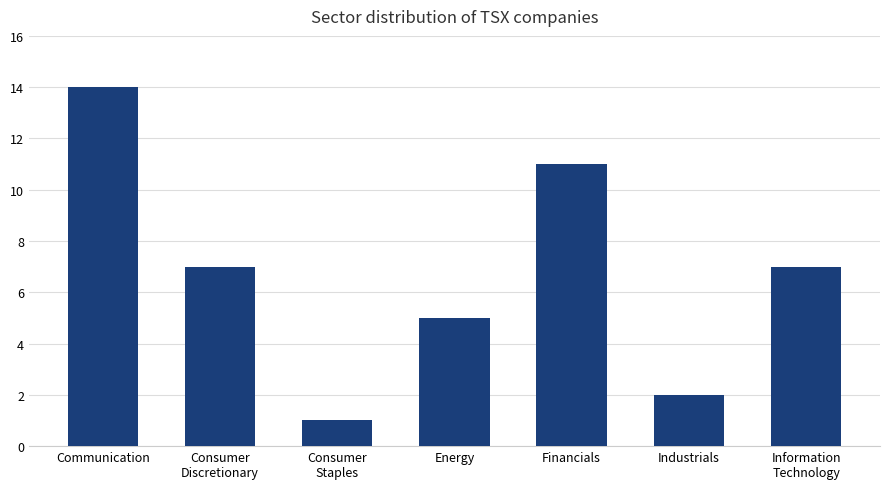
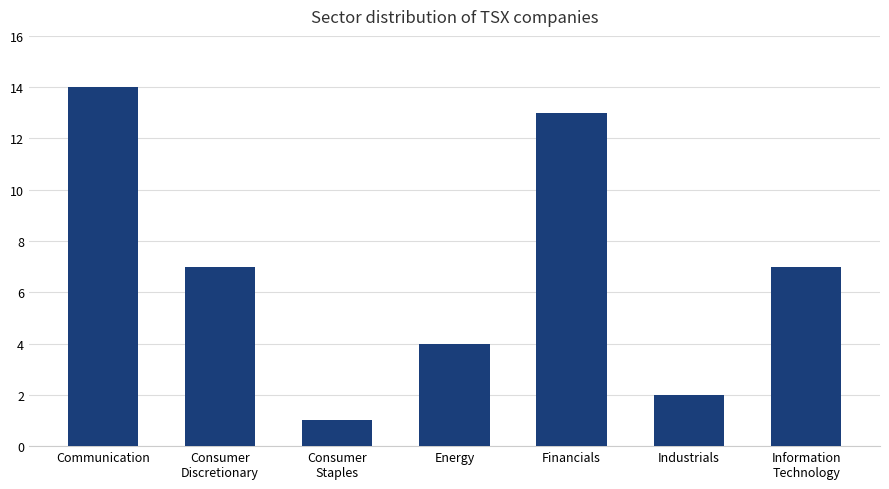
  {
    "Communication": 14,
    "Consumer Discretionary": 7,
    "Consumer Staples": 1,
-   "Energy": 5,
-   "Financials": 11,
+   "Energy": 4,
+   "Financials": 13,
    "Industrials": 2,
    "Information Technology": 7
  }
